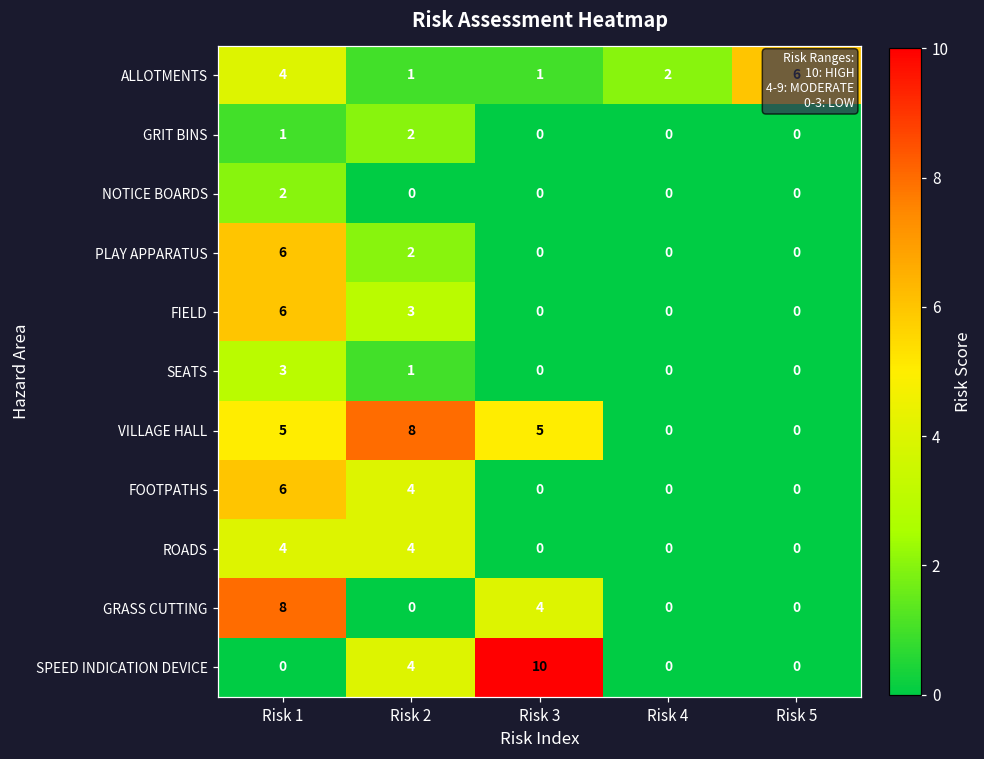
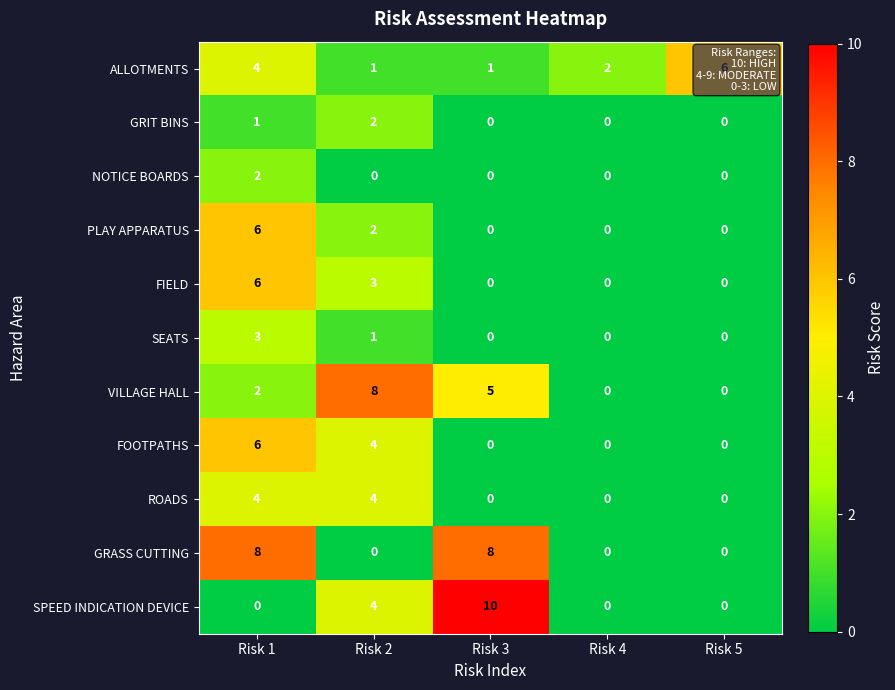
  {
    "ALLOTMENTS": {
      "Risk 1": 4,
      "Risk 2": 1,
      "Risk 3": 1,
      "Risk 4": 2
    },
    "GRIT BINS": {
      "Risk 1": 1,
      "Risk 2": 2,
      "Risk 3": 0,
      "Risk 4": 0,
      "Risk 5": 0
    },
    "NOTICE BOARDS": {
      "Risk 1": 2,
      "Risk 2": 0,
      "Risk 3": 0,
      "Risk 4": 0,
      "Risk 5": 0
    },
    "PLAY APPARATUS": {
      "Risk 1": 6,
      "Risk 2": 2,
      "Risk 3": 0,
      "Risk 4": 0,
      "Risk 5": 0
    },
    "FIELD": {
      "Risk 1": 6,
      "Risk 2": 3,
      "Risk 3": 0,
      "Risk 4": 0,
      "Risk 5": 0
    },
    "SEATS": {
      "Risk 1": 3,
      "Risk 2": 1,
      "Risk 3": 0,
      "Risk 4": 0,
      "Risk 5": 0
    },
    "VILLAGE HALL": {
-     "Risk 1": 5,
+     "Risk 1": 2,
      "Risk 2": 8,
      "Risk 3": 5,
      "Risk 4": 0,
      "Risk 5": 0
    },
    "FOOTPATHS": {
      "Risk 1": 6,
      "Risk 2": 4,
      "Risk 3": 0,
      "Risk 4": 0,
      "Risk 5": 0
    },
    "ROADS": {
      "Risk 1": 4,
      "Risk 2": 4,
      "Risk 3": 0,
      "Risk 4": 0,
      "Risk 5": 0
    },
    "GRASS CUTTING": {
      "Risk 1": 8,
      "Risk 2": 0,
-     "Risk 3": 4,
+     "Risk 3": 8,
      "Risk 4": 0,
      "Risk 5": 0
    },
    "SPEED INDICATION DEVICE": {
      "Risk 1": 0,
      "Risk 2": 4,
      "Risk 3": 10,
      "Risk 4": 0,
      "Risk 5": 0
    }
  }
